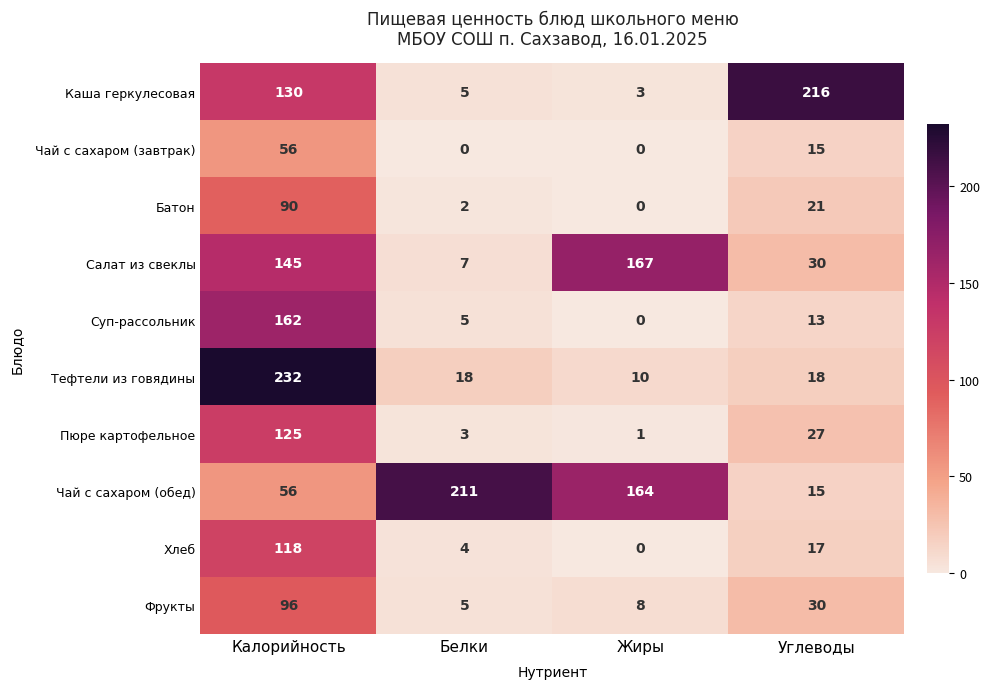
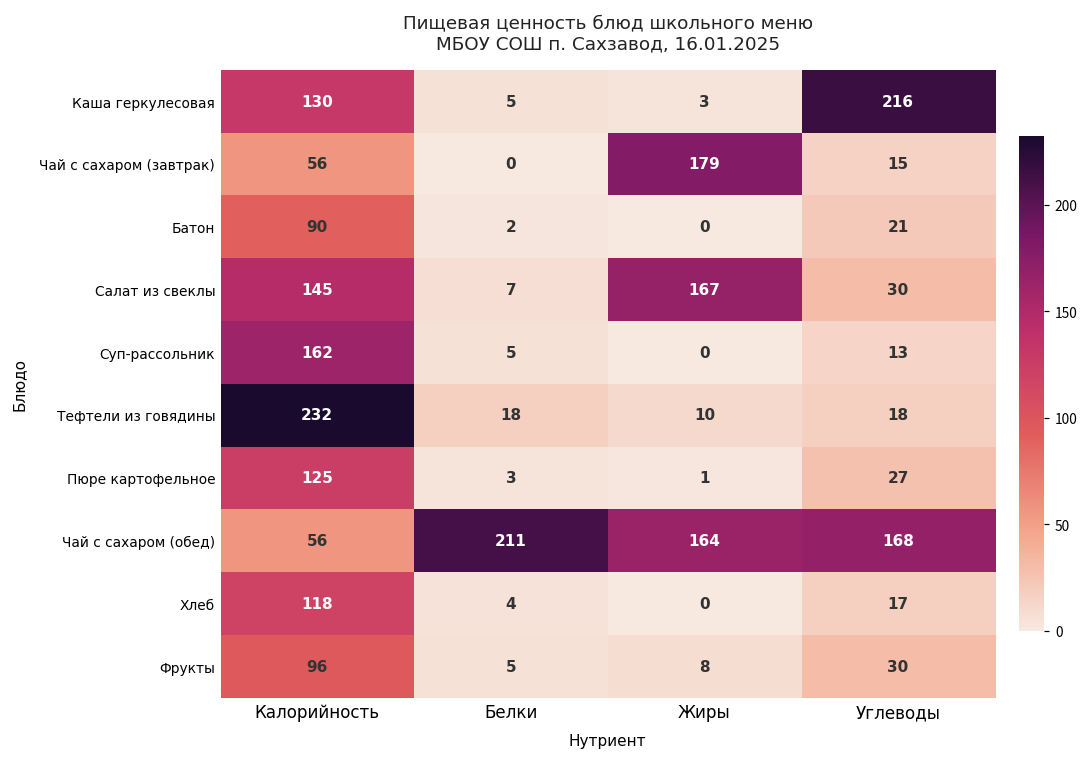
  {
    "Каша геркулесовая": {
      "Калорийность": 130,
      "Белки": 5,
      "Жиры": 3,
      "Углеводы": 216
    },
    "Чай с сахаром (завтрак)": {
      "Калорийность": 56,
      "Белки": 0,
-     "Жиры": 0,
+     "Жиры": 179,
      "Углеводы": 15
    },
    "Батон": {
      "Калорийность": 90,
      "Белки": 2,
      "Жиры": 0,
      "Углеводы": 21
    },
    "Салат из свеклы": {
      "Калорийность": 145,
      "Белки": 7,
      "Жиры": 167,
      "Углеводы": 30
    },
    "Суп-рассольник": {
      "Калорийность": 162,
      "Белки": 5,
      "Жиры": 0,
      "Углеводы": 13
    },
    "Тефтели из говядины": {
      "Калорийность": 232,
      "Белки": 18,
      "Жиры": 10,
      "Углеводы": 18
    },
    "Пюре картофельное": {
      "Калорийность": 125,
      "Белки": 3,
      "Жиры": 1,
      "Углеводы": 27
    },
    "Чай с сахаром (обед)": {
      "Калорийность": 56,
      "Белки": 211,
      "Жиры": 164,
-     "Углеводы": 15
+     "Углеводы": 168
    },
    "Хлеб": {
      "Калорийность": 118,
      "Белки": 4,
      "Жиры": 0,
      "Углеводы": 17
    },
    "Фрукты": {
      "Калорийность": 96,
      "Белки": 5,
      "Жиры": 8,
      "Углеводы": 30
    }
  }
